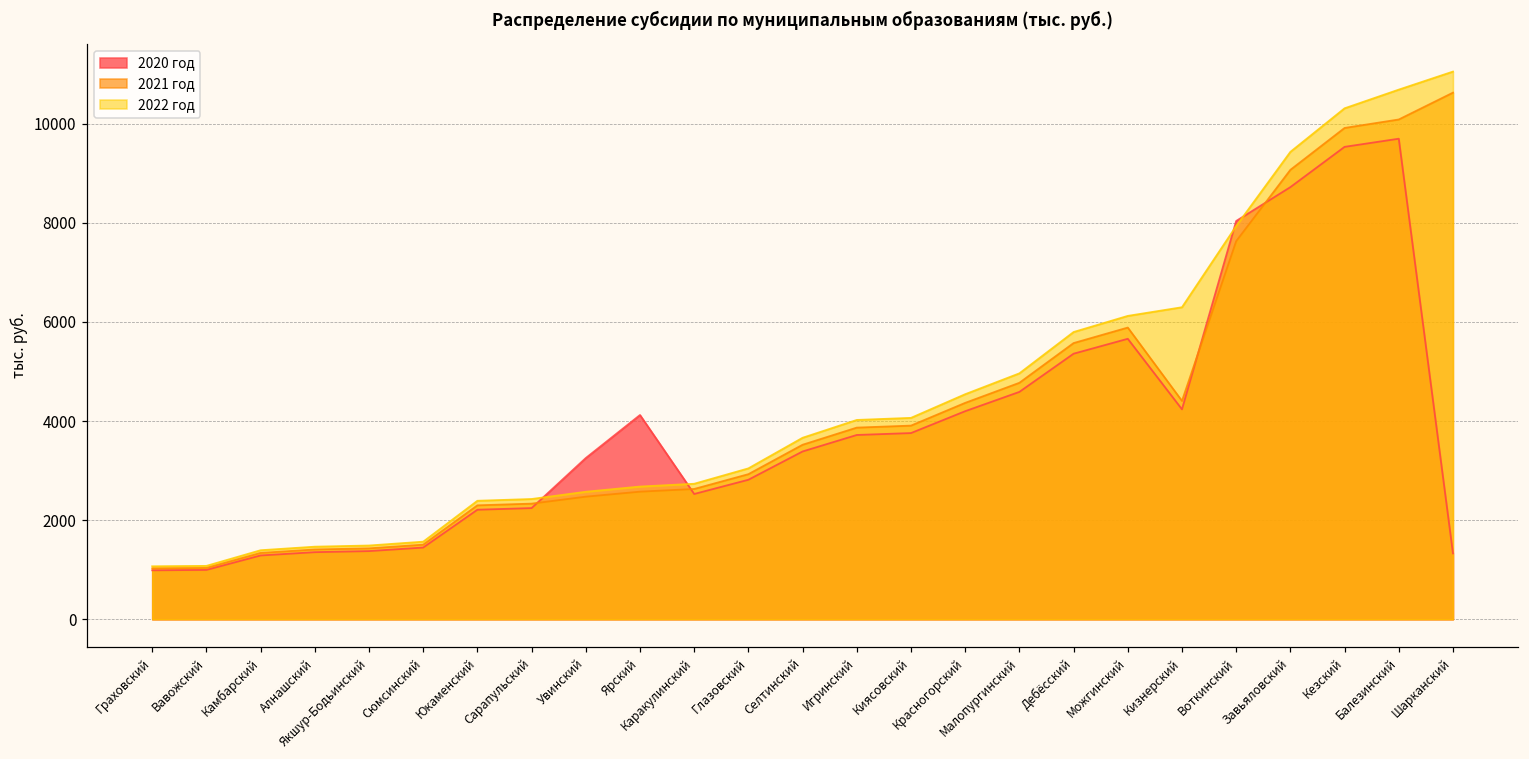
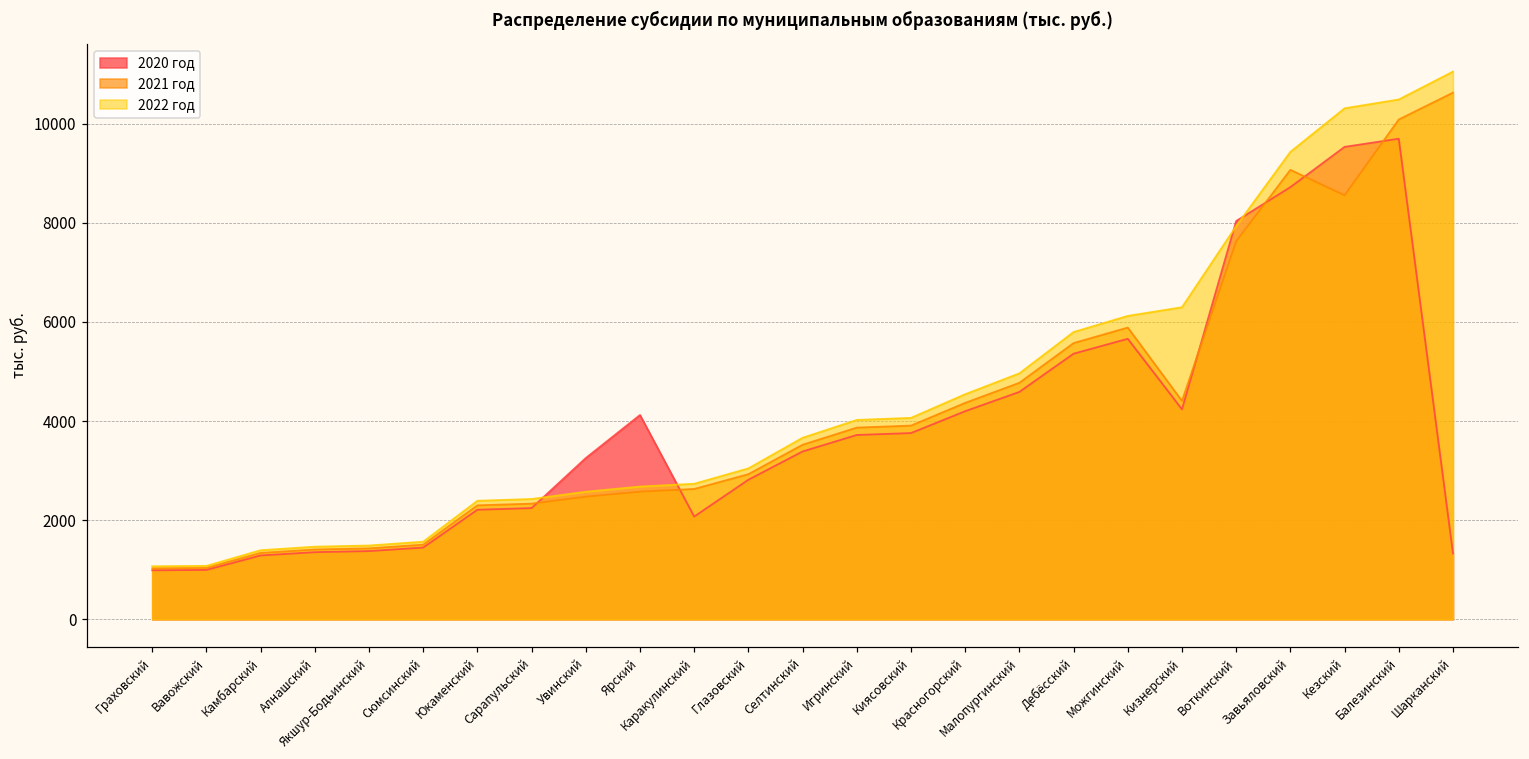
  {
    "2020 год": {
      "Сюмсинский": 1400,
      "Юкаменский": 2200,
      "Сарапульский": 2200,
      "Увинский": 3300,
      "Ярский": 4100,
-     "Каракулинский": 2500,
+     "Каракулинский": 2100,
      "Глазовский": 2800,
      "Селтинский": 3400,
      "Игринский": 3700,
      "Киясовский": 3800,
      "Красногорский": 4200,
      "Малопургинский": 4600,
      "Дебёсский": 5400,
      "Можгинский": 5700,
      "Кизнерский": 4200,
      "Воткинский": 8000,
      "Завьяловский": 8700,
      "Кезский": 9500,
      "Балезинский": 9700,
      "Шарканский": 1300
    },
    "2021 год": {
      "Сюмсинский": 1500,
      "Юкаменский": 2300,
      "Сарапульский": 2300,
      "Увинский": 2500,
      "Ярский": 2600,
      "Каракулинский": 2600,
      "Глазовский": 2900,
      "Селтинский": 3500,
      "Игринский": 3900,
      "Киясовский": 3900,
      "Красногорский": 4400,
      "Малопургинский": 4800,
      "Дебёсский": 5600,
      "Можгинский": 5900,
      "Кизнерский": 4400,
      "Воткинский": 7600,
      "Завьяловский": 9100,
-     "Кезский": 9900,
+     "Кезский": 8600,
      "Балезинский": 10100,
      "Шарканский": 10600
    },
    "2022 год": {
      "Якшур-Бодьинский": 1500,
      "Сюмсинский": 1600,
      "Юкаменский": 2400,
      "Сарапульский": 2400,
      "Увинский": 2600,
      "Ярский": 2700,
      "Каракулинский": 2700,
      "Глазовский": 3000,
      "Селтинский": 3700,
      "Игринский": 4000,
      "Киясовский": 4100,
      "Красногорский": 4500,
      "Малопургинский": 5000,
      "Дебёсский": 5800,
      "Можгинский": 6100,
      "Кизнерский": 6300,
      "Воткинский": 7900,
      "Завьяловский": 9400,
      "Кезский": 10300,
-     "Балезинский": 10700,
+     "Балезинский": 10500,
      "Шарканский": 11100
    }
  }
